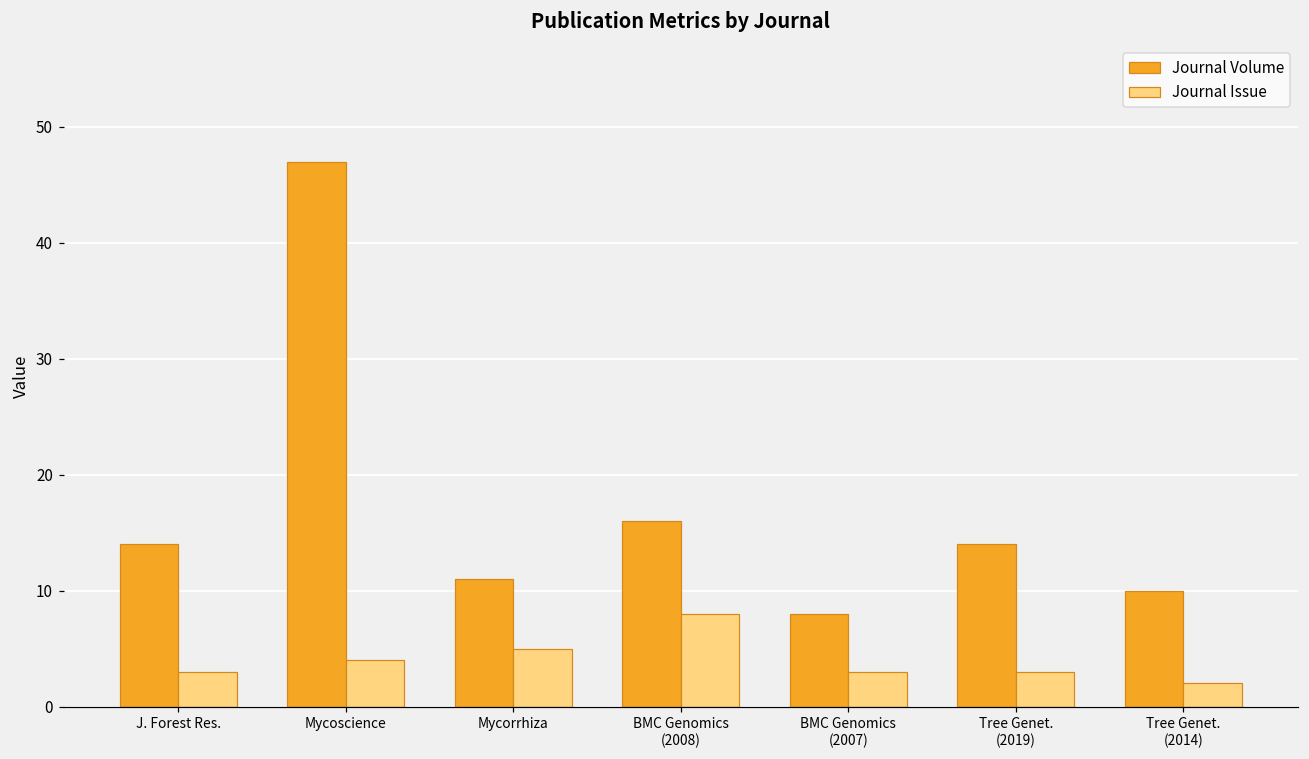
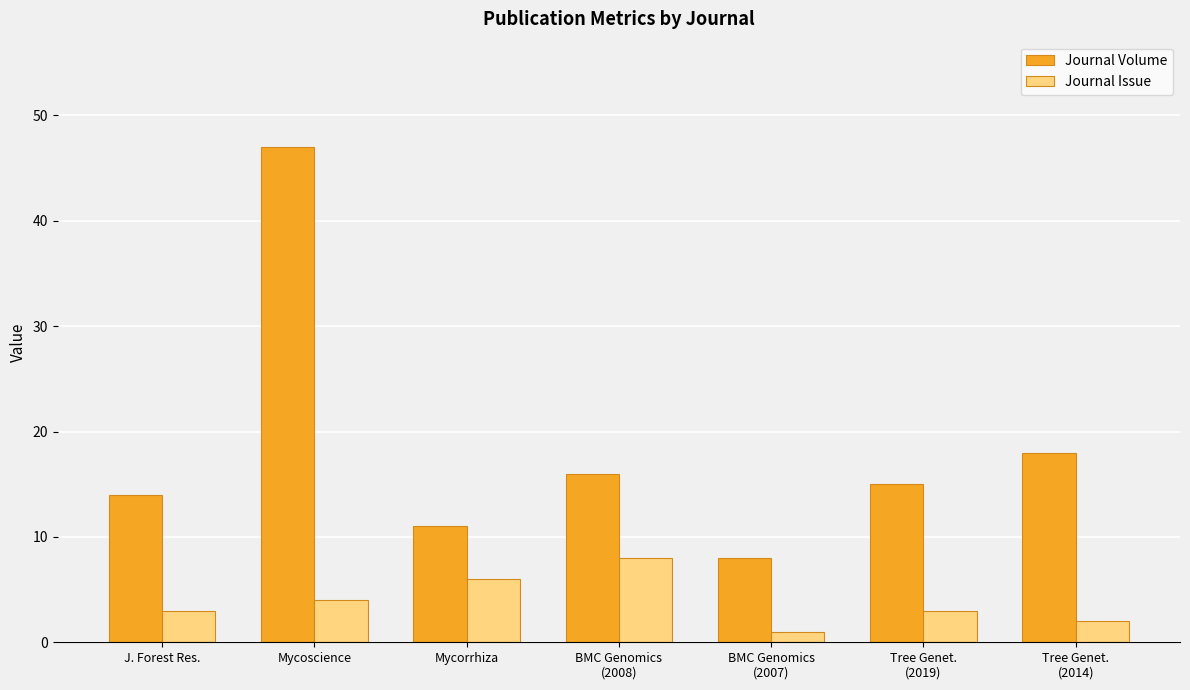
  {
    "Journal Volume": {
      "J. Forest Res.": 14,
      "Mycoscience": 47,
      "Mycorrhiza": 11,
      "BMC Genomics (2008)": 16,
      "BMC Genomics (2007)": 8,
-     "Tree Genet. (2019)": 14,
-     "Tree Genet. (2014)": 10
+     "Tree Genet. (2019)": 15,
+     "Tree Genet. (2014)": 18
    },
    "Journal Issue": {
      "J. Forest Res.": 3,
      "Mycoscience": 4,
-     "Mycorrhiza": 5,
+     "Mycorrhiza": 6,
      "BMC Genomics (2008)": 8,
-     "BMC Genomics (2007)": 3,
+     "BMC Genomics (2007)": 1,
      "Tree Genet. (2019)": 3,
      "Tree Genet. (2014)": 2
    }
  }
